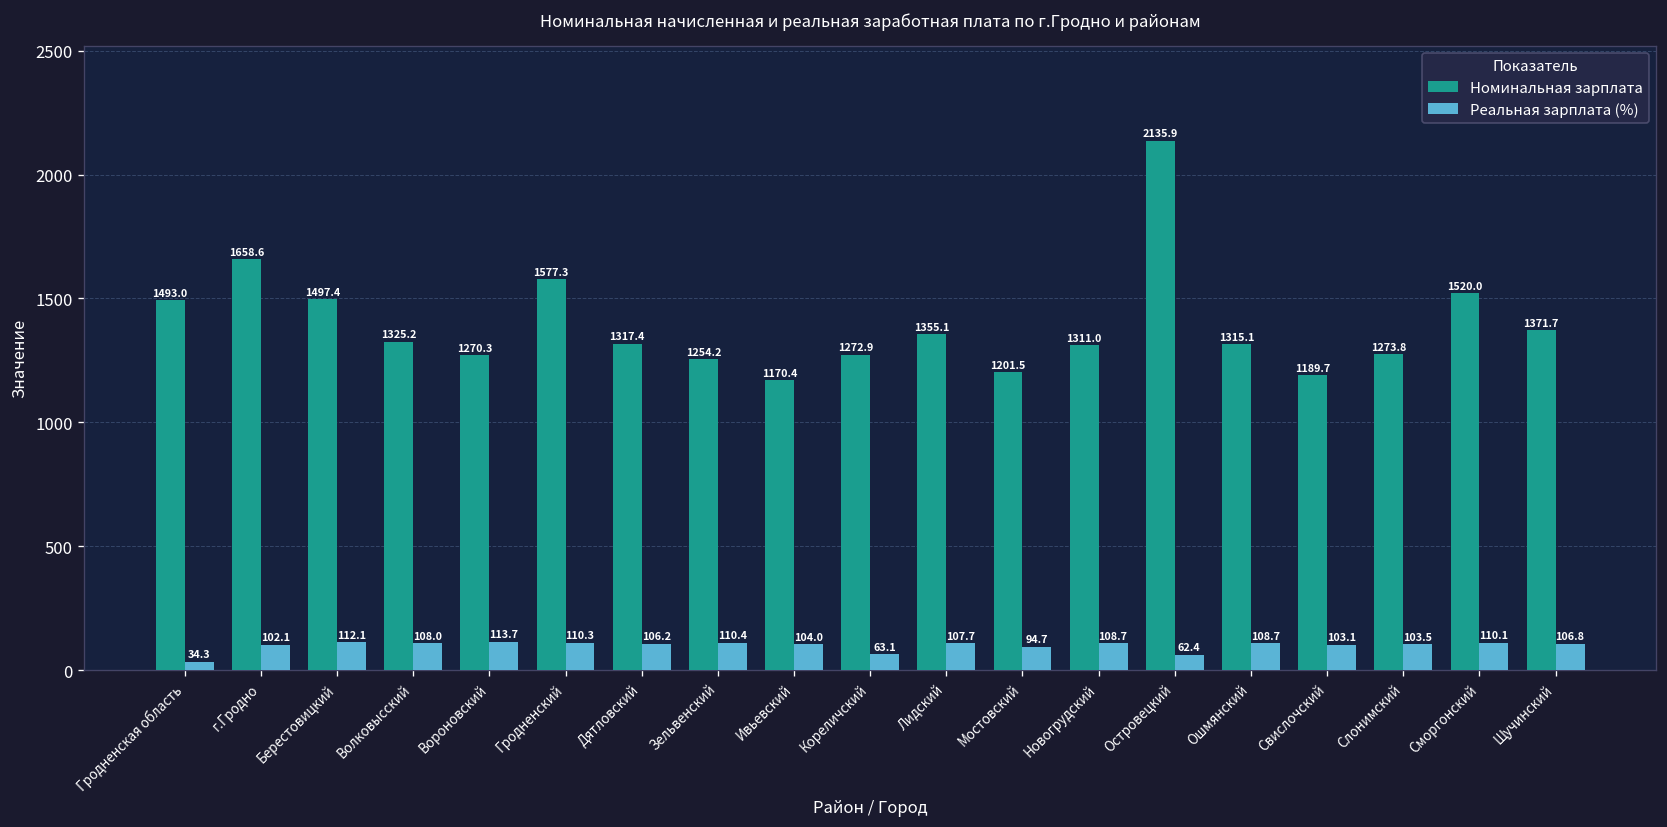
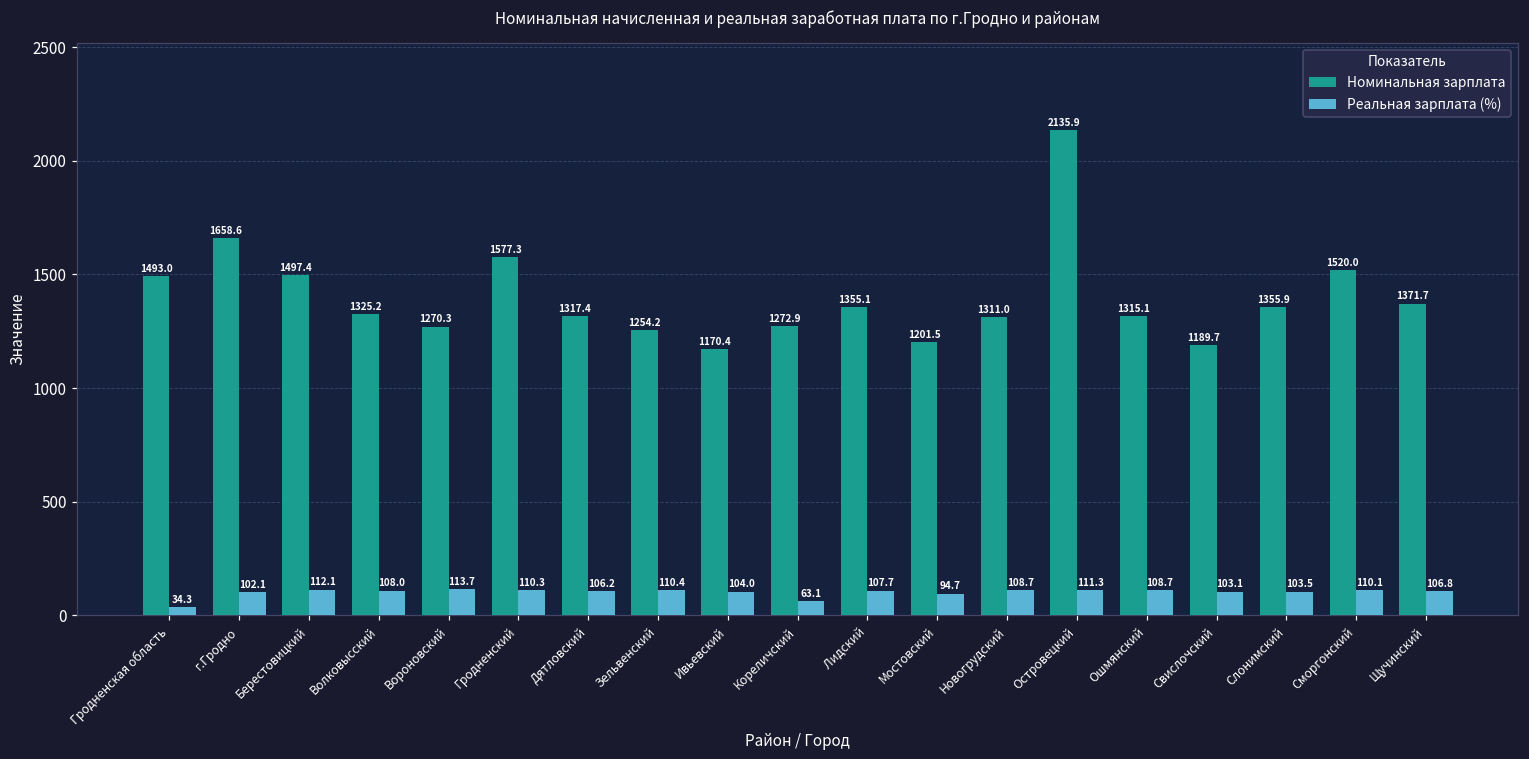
  {
    "Номинальная зарплата": {
      "Гродненская область": 1493.0,
      "г.Гродно": 1658.6,
      "Берестовицкий": 1497.4,
      "Волковысский": 1325.2,
      "Вороновский": 1270.3,
      "Гродненский": 1577.3,
      "Дятловский": 1317.4,
      "Зельвенский": 1254.2,
      "Ивьевский": 1170.4,
      "Кореличский": 1272.9,
      "Лидский": 1355.1,
      "Мостовский": 1201.5,
      "Новогрудский": 1311.0,
      "Островецкий": 2135.9,
      "Ошмянский": 1315.1,
      "Свислочский": 1189.7,
-     "Слонимский": 1273.8,
+     "Слонимский": 1355.9,
      "Сморгонский": 1520.0,
      "Щучинский": 1371.7
    },
    "Реальная зарплата (%)": {
      "Гродненская область": 34.3,
      "г.Гродно": 102.1,
      "Берестовицкий": 112.1,
      "Волковысский": 108.0,
      "Вороновский": 113.7,
      "Гродненский": 110.3,
      "Дятловский": 106.2,
      "Зельвенский": 110.4,
      "Ивьевский": 104.0,
      "Кореличский": 63.1,
      "Лидский": 107.7,
      "Мостовский": 94.7,
      "Новогрудский": 108.7,
-     "Островецкий": 62.4,
+     "Островецкий": 111.3,
      "Ошмянский": 108.7,
      "Свислочский": 103.1,
      "Слонимский": 103.5,
      "Сморгонский": 110.1,
      "Щучинский": 106.8
    }
  }
